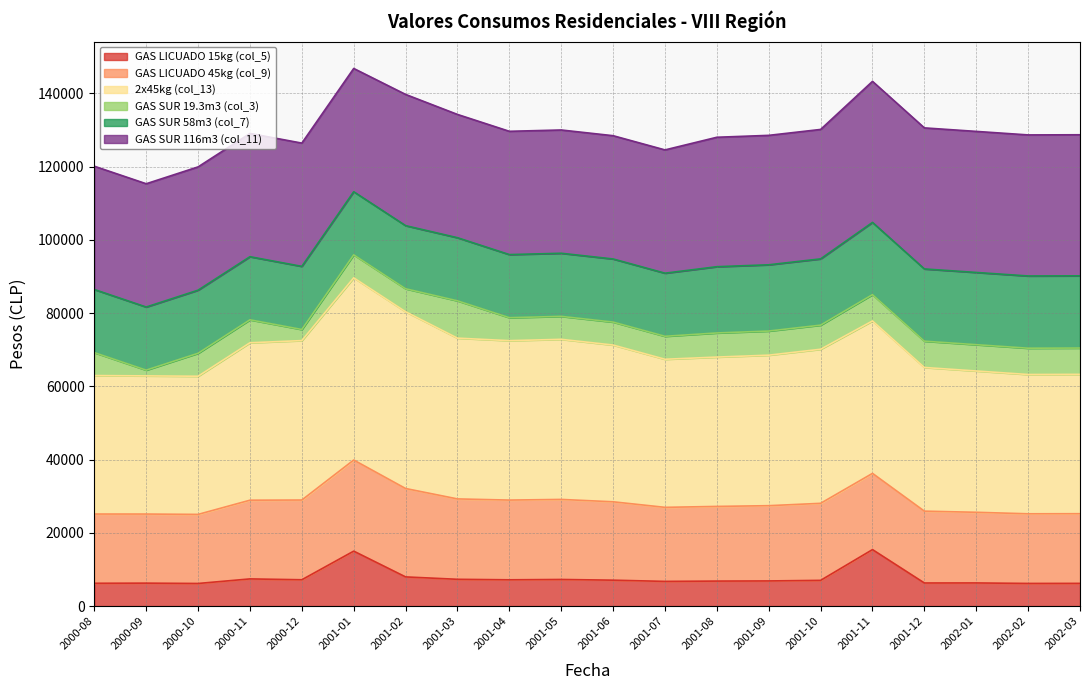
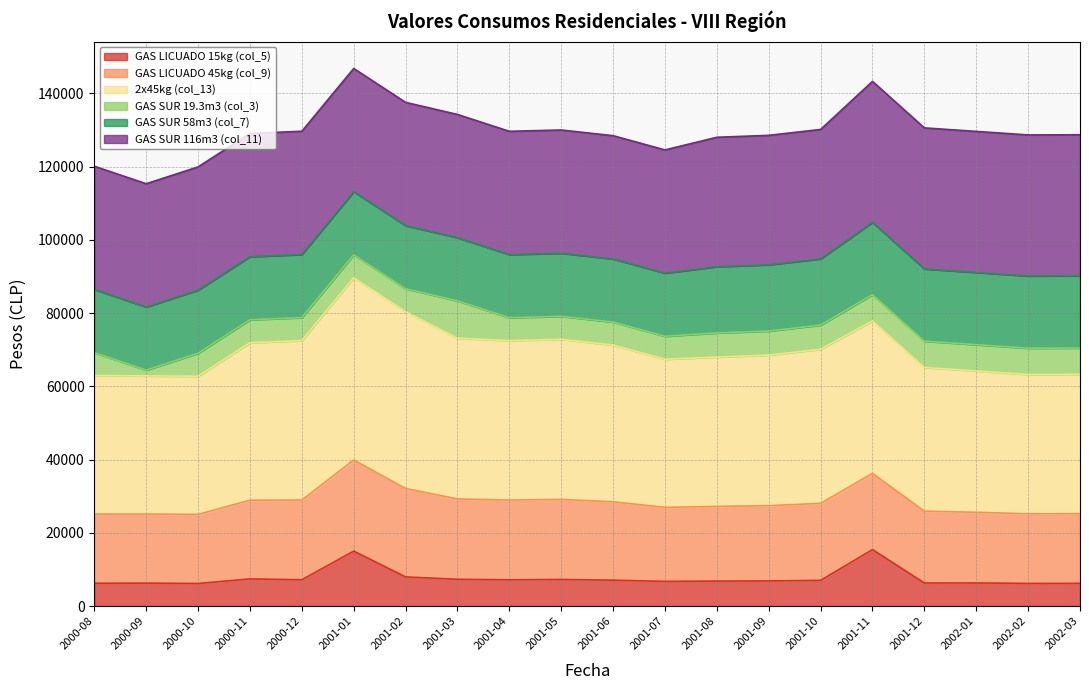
  {
    "GAS LICUADO 15kg (col_5)": {
      "2000-08": 6000,
      "2000-09": 6000,
      "2000-10": 6000,
      "2000-11": 7000,
      "2000-12": 7000,
      "2001-01": 15000,
      "2001-02": 8000,
      "2001-03": 7000,
      "2001-04": 7000,
      "2001-05": 7000,
      "2001-06": 7000,
      "2001-07": 7000,
      "2001-08": 7000,
      "2001-09": 7000,
      "2001-10": 7000,
      "2001-11": 15000,
      "2001-12": 6000,
      "2002-01": 6000,
      "2002-02": 6000,
      "2002-03": 6000
    },
    "GAS LICUADO 45kg (col_9)": {
      "2000-08": 19000,
      "2000-09": 19000,
      "2000-10": 19000,
      "2000-11": 21000,
      "2000-12": 22000,
      "2001-01": 25000,
      "2001-02": 24000,
      "2001-03": 22000,
      "2001-04": 22000,
      "2001-05": 22000,
      "2001-06": 21000,
      "2001-07": 20000,
      "2001-08": 20000,
      "2001-09": 21000,
      "2001-10": 21000,
      "2001-11": 21000,
      "2001-12": 20000,
      "2002-01": 19000,
      "2002-02": 19000,
      "2002-03": 19000
    },
    "2x45kg (col_13)": {
      "2000-08": 38000,
      "2000-09": 38000,
      "2000-10": 38000,
      "2000-11": 43000,
      "2000-12": 44000,
      "2001-01": 50000,
      "2001-02": 48000,
      "2001-03": 44000,
      "2001-04": 44000,
      "2001-05": 44000,
      "2001-06": 43000,
      "2001-07": 40000,
      "2001-08": 41000,
      "2001-09": 41000,
      "2001-10": 42000,
      "2001-11": 42000,
      "2001-12": 39000,
      "2002-01": 39000,
      "2002-02": 38000,
      "2002-03": 38000
    },
    "GAS SUR 19.3m3 (col_3)": {
      "2000-08": 6000,
      "2000-09": 2000,
      "2000-10": 6000,
      "2000-11": 6000,
-     "2000-12": 3000,
+     "2000-12": 6000,
      "2001-01": 6000,
      "2001-02": 6000,
      "2001-03": 10000,
      "2001-04": 6000,
      "2001-05": 6000,
      "2001-06": 6000,
      "2001-07": 6000,
      "2001-08": 7000,
      "2001-09": 7000,
      "2001-10": 7000,
      "2001-11": 7000,
      "2001-12": 7000,
      "2002-01": 7000,
      "2002-02": 7000,
      "2002-03": 7000
    },
    "GAS SUR 58m3 (col_7)": {
      "2000-08": 17000,
      "2000-09": 17000,
      "2000-10": 17000,
      "2000-11": 17000,
      "2000-12": 17000,
      "2001-01": 17000,
      "2001-02": 17000,
      "2001-03": 17000,
      "2001-04": 17000,
      "2001-05": 17000,
      "2001-06": 17000,
      "2001-07": 17000,
      "2001-08": 18000,
      "2001-09": 18000,
      "2001-10": 18000,
      "2001-11": 20000,
      "2001-12": 20000,
      "2002-01": 20000,
      "2002-02": 20000,
      "2002-03": 20000
    },
    "GAS SUR 116m3 (col_11)": {
      "2000-08": 34000,
      "2000-09": 34000,
      "2000-10": 34000,
      "2000-12": 34000,
      "2001-01": 34000,
-     "2001-02": 36000,
+     "2001-02": 34000,
      "2001-03": 34000,
      "2001-04": 34000,
      "2001-05": 34000,
      "2001-06": 34000,
      "2001-07": 34000,
      "2001-08": 35000,
      "2001-09": 35000,
      "2001-10": 35000,
      "2001-11": 39000,
      "2001-12": 39000,
      "2002-01": 39000,
      "2002-02": 39000,
      "2002-03": 39000
    }
  }
